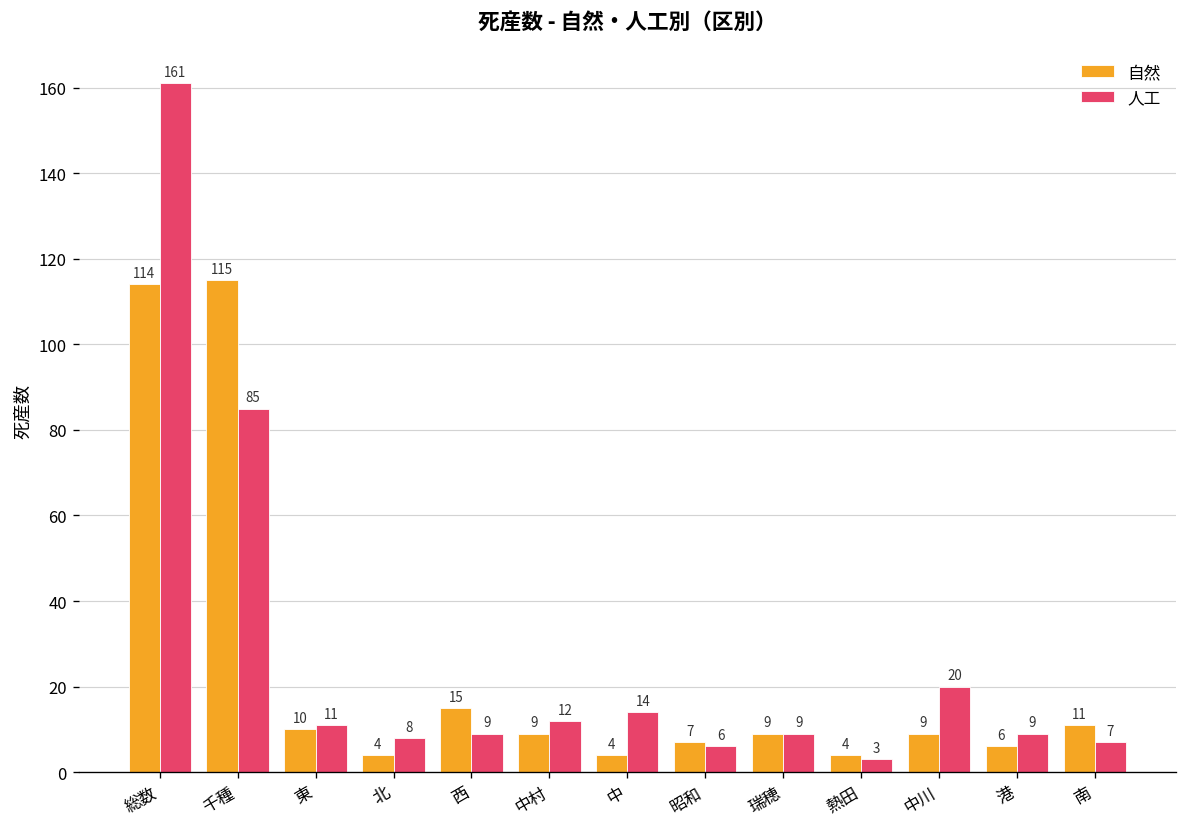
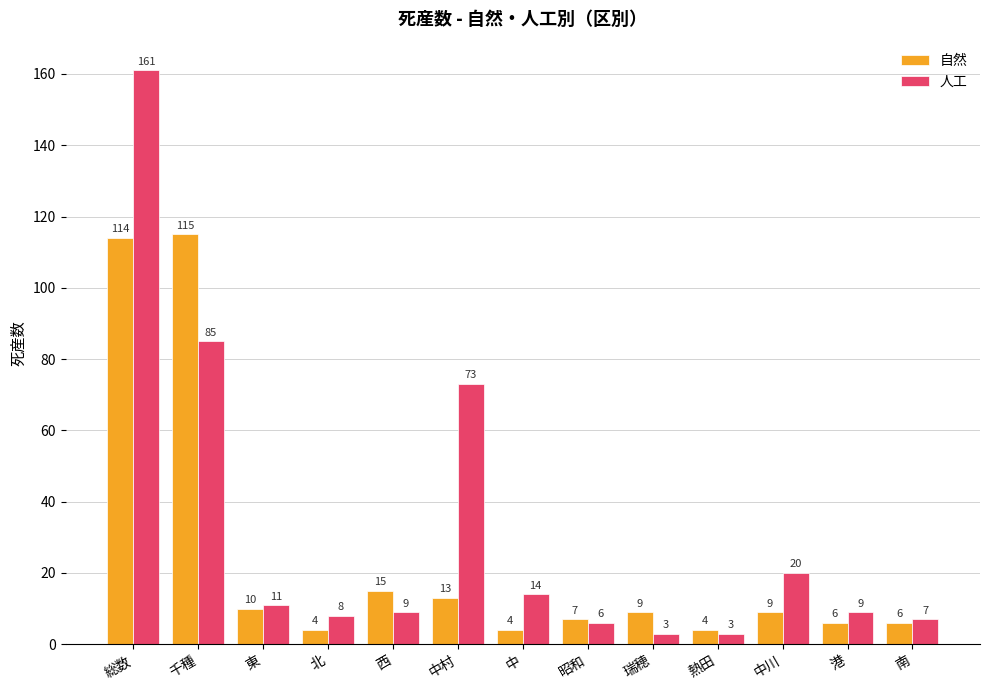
  {
    "自然": {
      "総数": 114,
      "千種": 115,
      "東": 10,
      "北": 4,
      "西": 15,
-     "中村": 9,
+     "中村": 13,
      "中": 4,
      "昭和": 7,
      "瑞穂": 9,
      "熱田": 4,
      "中川": 9,
      "港": 6,
-     "南": 11
+     "南": 6
    },
    "人工": {
      "総数": 161,
      "千種": 85,
      "東": 11,
      "北": 8,
      "西": 9,
-     "中村": 12,
+     "中村": 73,
      "中": 14,
      "昭和": 6,
-     "瑞穂": 9,
+     "瑞穂": 3,
      "熱田": 3,
      "中川": 20,
      "港": 9,
      "南": 7
    }
  }
